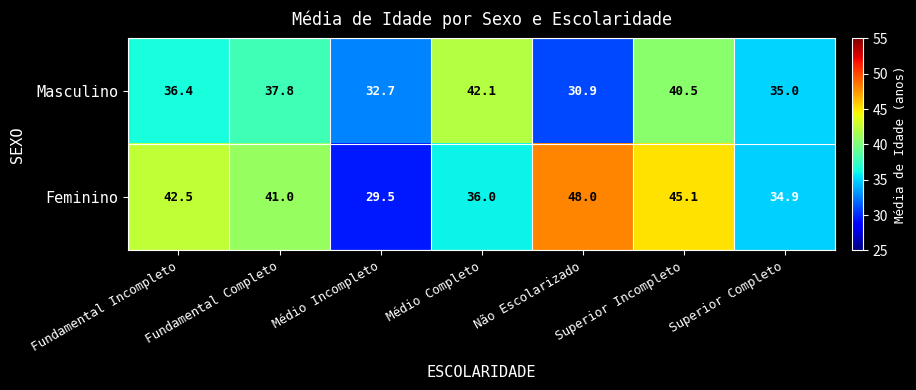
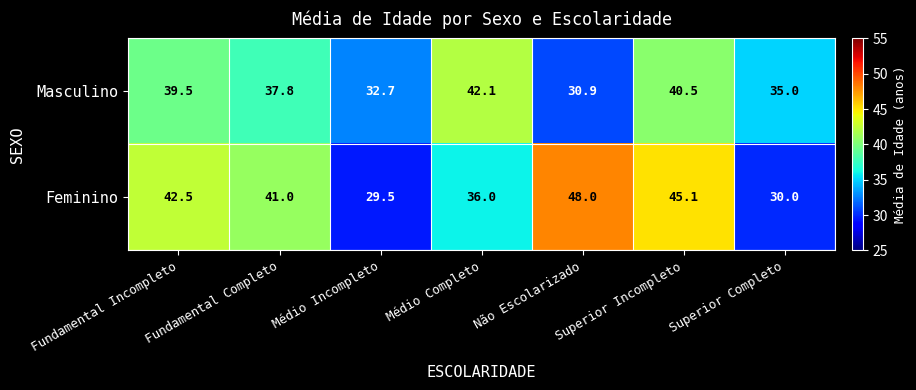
  {
    "Masculino": {
-     "Fundamental Incompleto": 36.4,
+     "Fundamental Incompleto": 39.5,
      "Fundamental Completo": 37.8,
      "Médio Incompleto": 32.7,
      "Médio Completo": 42.1,
      "Não Escolarizado": 30.9,
      "Superior Incompleto": 40.5,
      "Superior Completo": 35.0
    },
    "Feminino": {
      "Fundamental Incompleto": 42.5,
      "Fundamental Completo": 41.0,
      "Médio Incompleto": 29.5,
      "Médio Completo": 36.0,
      "Não Escolarizado": 48.0,
      "Superior Incompleto": 45.1,
-     "Superior Completo": 34.9
+     "Superior Completo": 30.0
    }
  }
